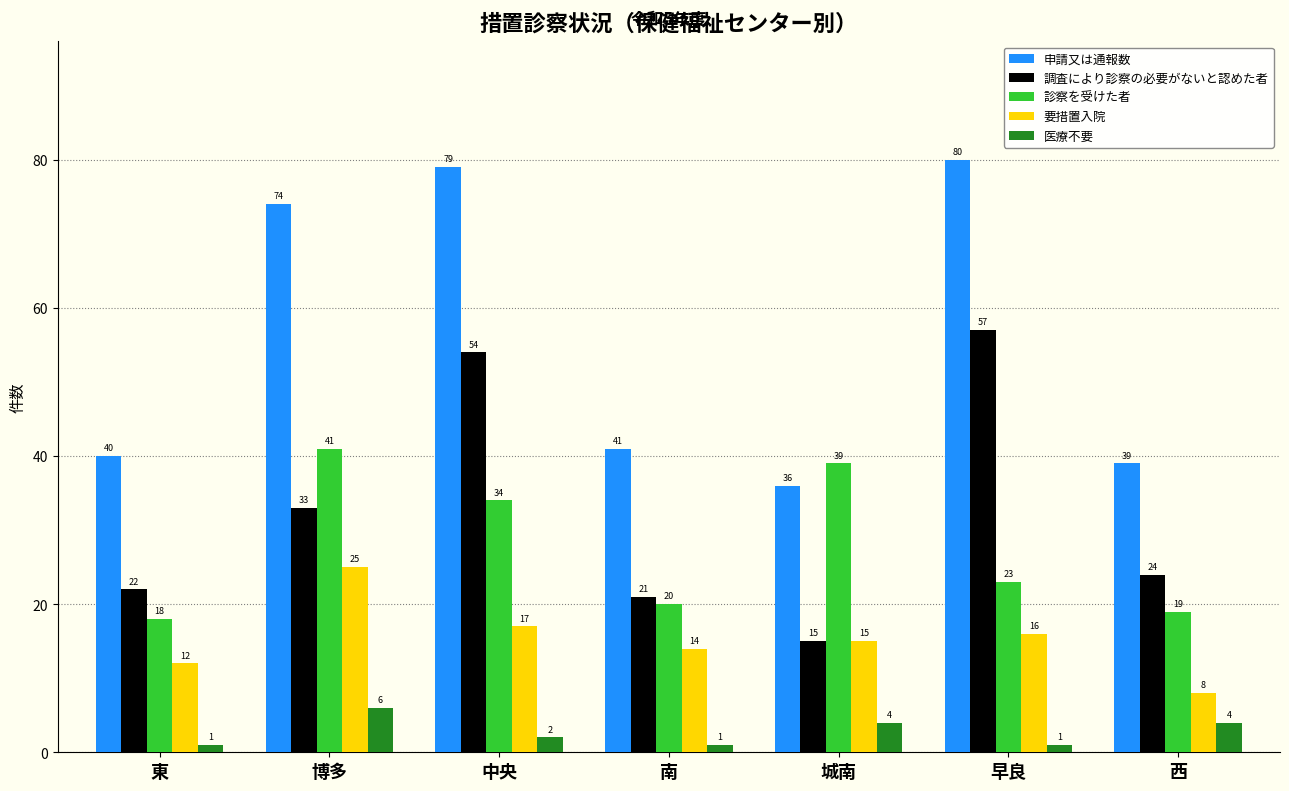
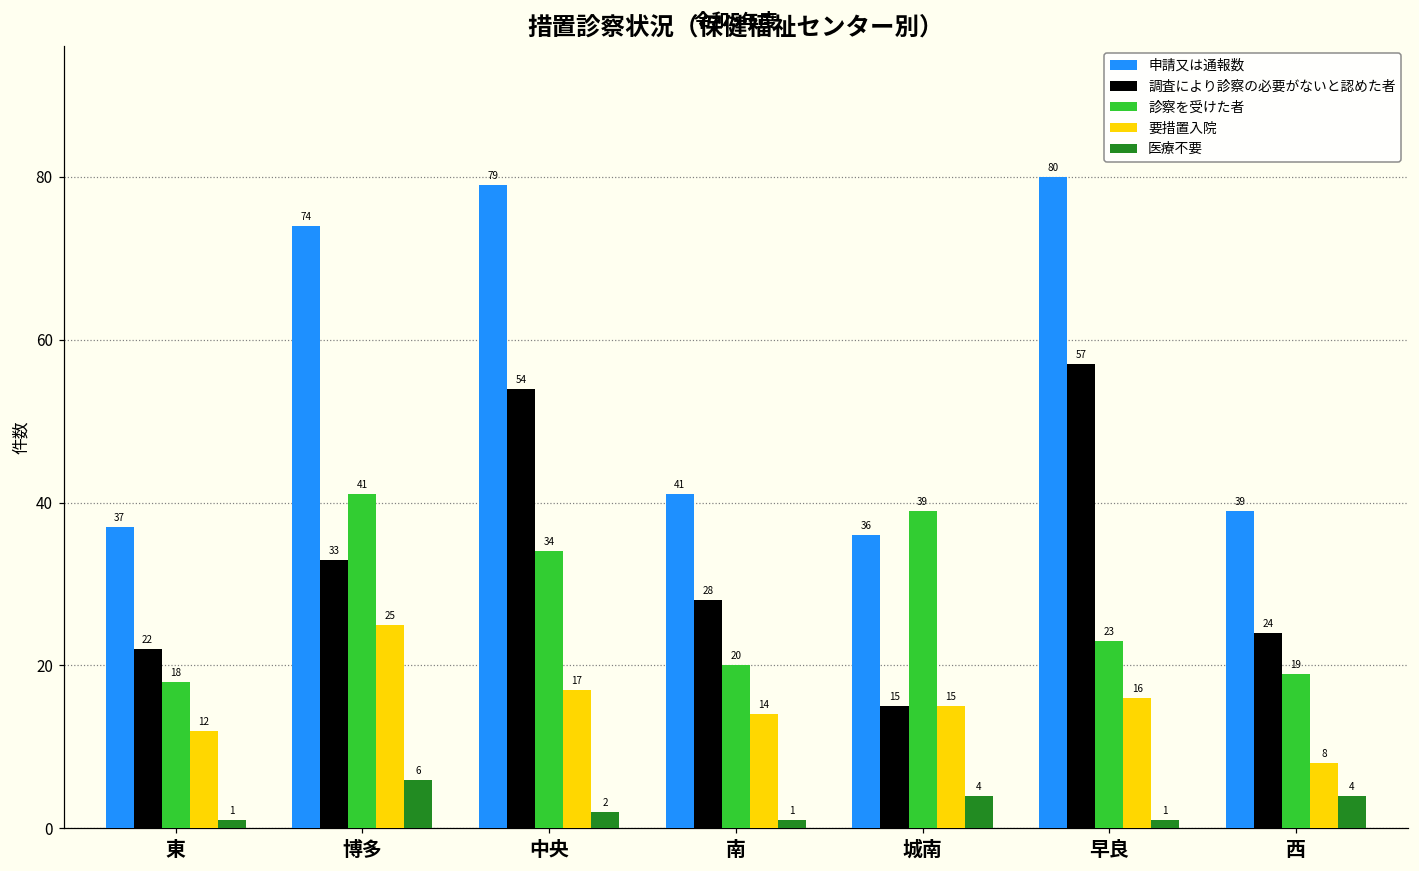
  {
    "申請又は通報数": {
-     "東": 40,
+     "東": 37,
      "博多": 74,
      "中央": 79,
      "南": 41,
      "城南": 36,
      "早良": 80,
      "西": 39
    },
    "調査により診察の必要がないと認めた者": {
      "東": 22,
      "博多": 33,
      "中央": 54,
-     "南": 21,
+     "南": 28,
      "城南": 15,
      "早良": 57,
      "西": 24
    },
    "診察を受けた者": {
      "東": 18,
      "博多": 41,
      "中央": 34,
      "南": 20,
      "城南": 39,
      "早良": 23,
      "西": 19
    },
    "要措置入院": {
      "東": 12,
      "博多": 25,
      "中央": 17,
      "南": 14,
      "城南": 15,
      "早良": 16,
      "西": 8
    },
    "医療不要": {
      "東": 1,
      "博多": 6,
      "中央": 2,
      "南": 1,
      "城南": 4,
      "早良": 1,
      "西": 4
    }
  }
